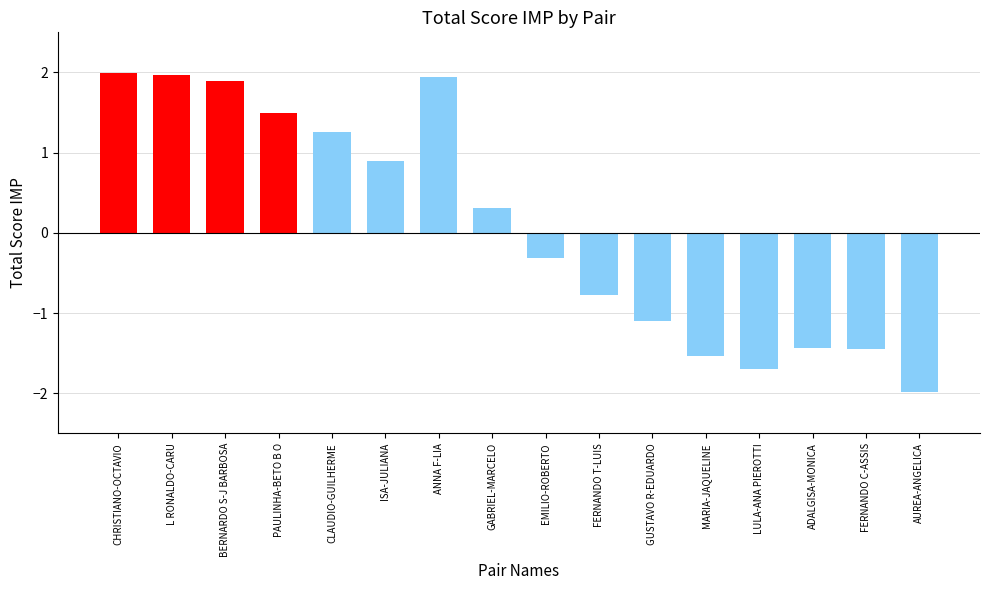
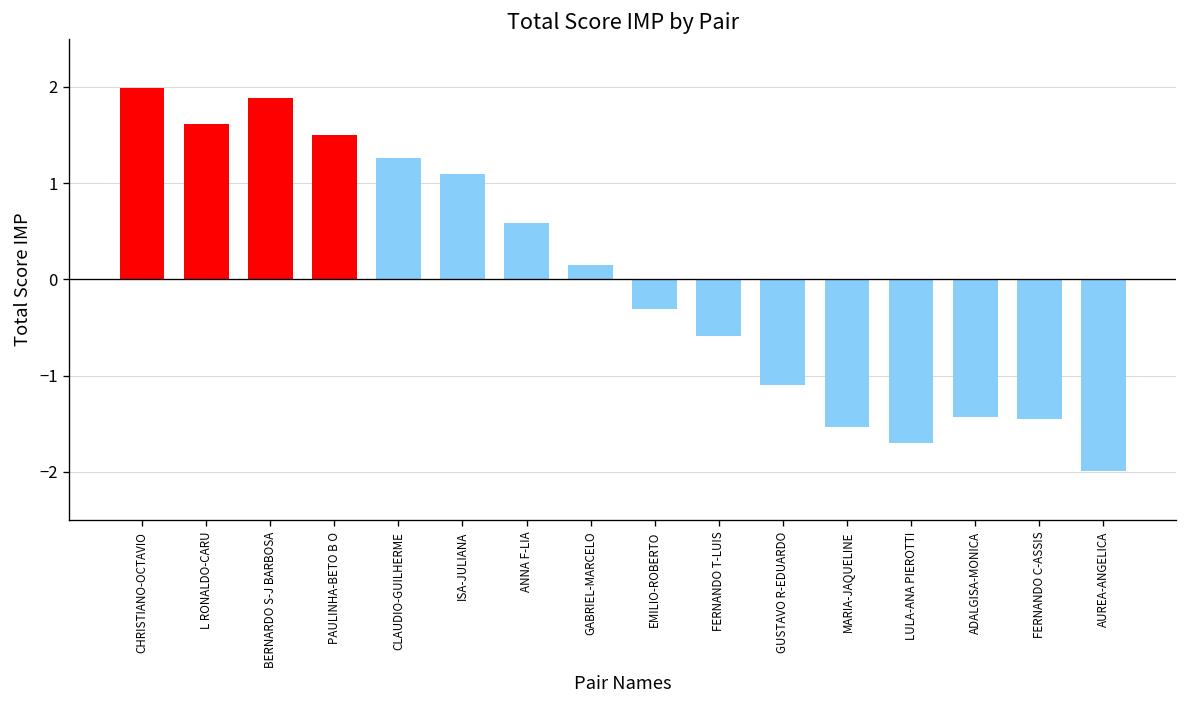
  {
    "CHRISTIANO-OCTAVIO": 2.0,
-   "L RONALDO-CARU": 2.0,
+   "L RONALDO-CARU": 1.6,
    "BERNARDO S-J BARBOSA": 1.9,
    "PAULINHA-BETO B O": 1.5,
    "CLAUDIO-GUILHERME": 1.3,
-   "ISA-JULIANA": 0.9,
-   "ANNA F-LIA": 1.9,
-   "GABRIEL-MARCELO": 0.3,
+   "ISA-JULIANA": 1.1,
+   "ANNA F-LIA": 0.6,
+   "GABRIEL-MARCELO": 0.2,
    "EMILIO-ROBERTO": -0.3,
-   "FERNANDO T-LUIS": -0.8,
+   "FERNANDO T-LUIS": -0.6,
    "GUSTAVO R-EDUARDO": -1.1,
    "MARIA-JAQUELINE": -1.5,
    "LULA-ANA PIEROTTI": -1.7,
    "ADALGISA-MONICA": -1.4,
    "FERNANDO C-ASSIS": -1.5,
    "AUREA-ANGELICA": -2.0
  }
